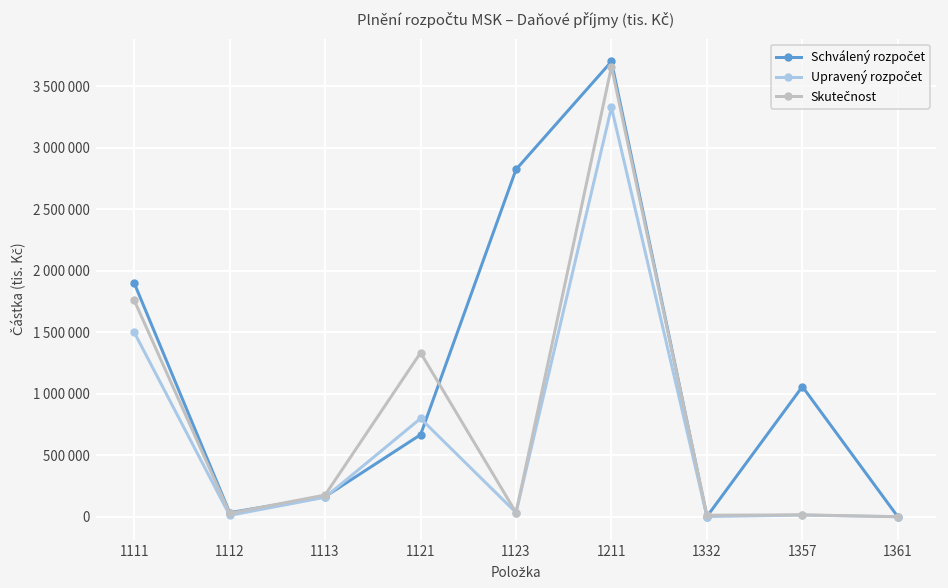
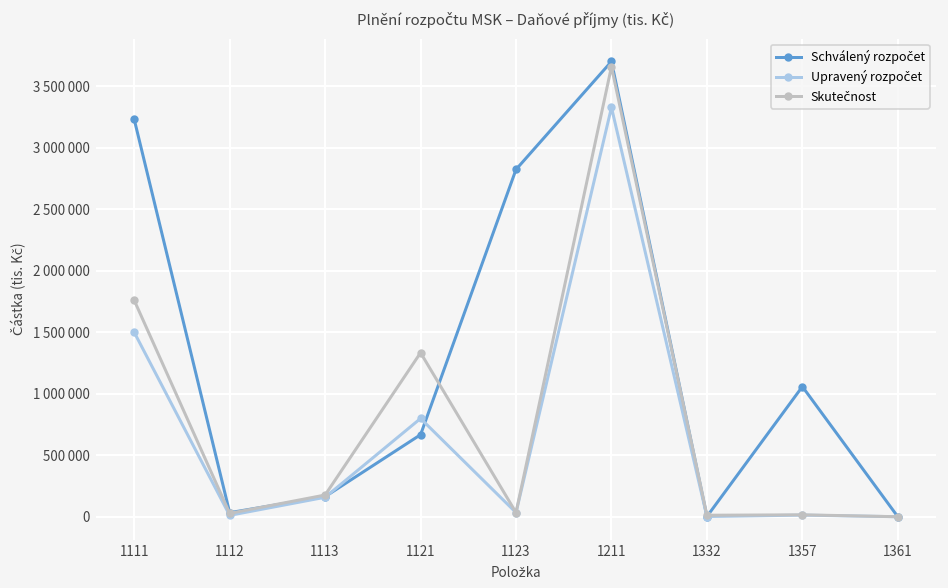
  {
    "Schválený rozpočet": {
-     "1111": 1900000,
+     "1111": 3230000,
      "1121": 670000,
      "1123": 2820000,
      "1211": 3700000,
      "1357": 1060000
    }
  }
